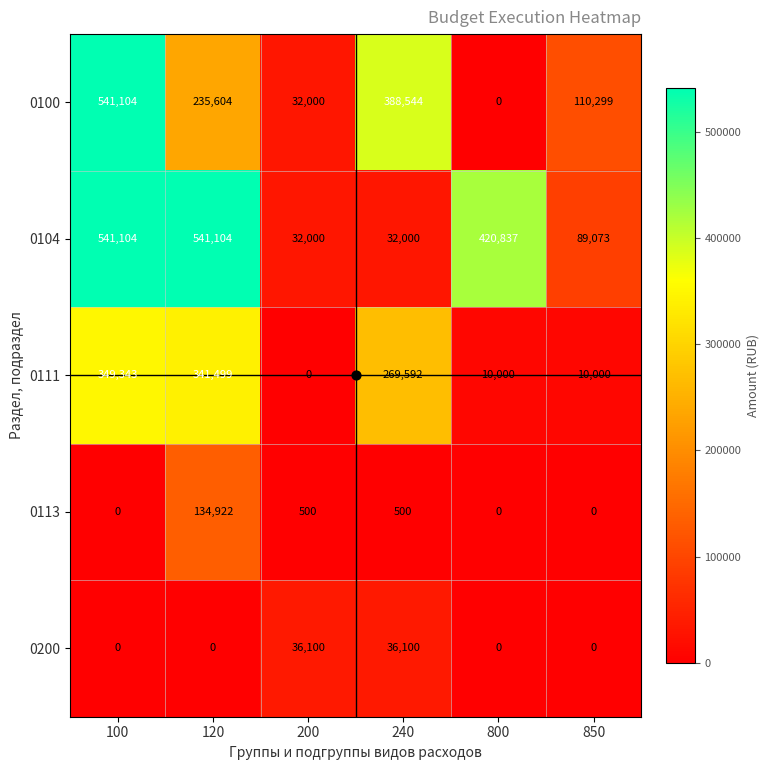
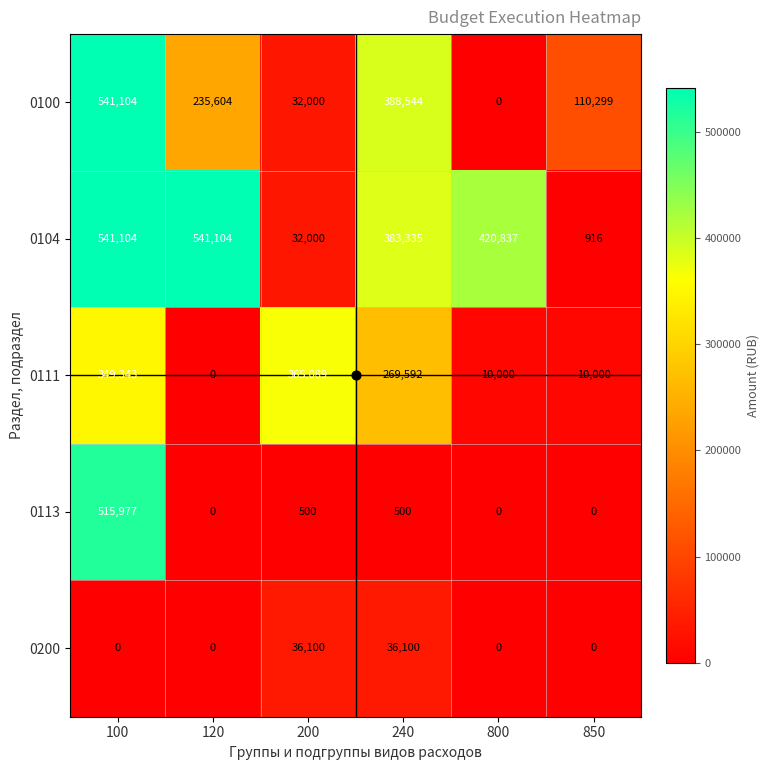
  {
    "0100": {
      "100": "541,104",
      "120": "235,604",
      "200": "32,000",
      "240": "388,544",
      "800": "0",
      "850": "110,299"
    },
    "0104": {
      "100": "541,104",
      "120": "541,104",
      "200": "32,000",
-     "240": "32,000",
+     "240": "383,335",
      "800": "420,837",
-     "850": "89,073"
+     "850": "916"
    },
    "0111": {
      "100": "349,343",
-     "120": "341,499",
-     "200": "0",
+     "120": "0",
+     "200": "365,089",
      "240": "269,592",
      "800": "10,000",
      "850": "10,000"
    },
    "0113": {
-     "100": "0",
-     "120": "134,922",
+     "100": "515,977",
+     "120": "0",
      "200": "500",
      "240": "500",
      "800": "0",
      "850": "0"
    },
    "0200": {
      "100": "0",
      "120": "0",
      "200": "36,100",
      "240": "36,100",
      "800": "0",
      "850": "0"
    }
  }
